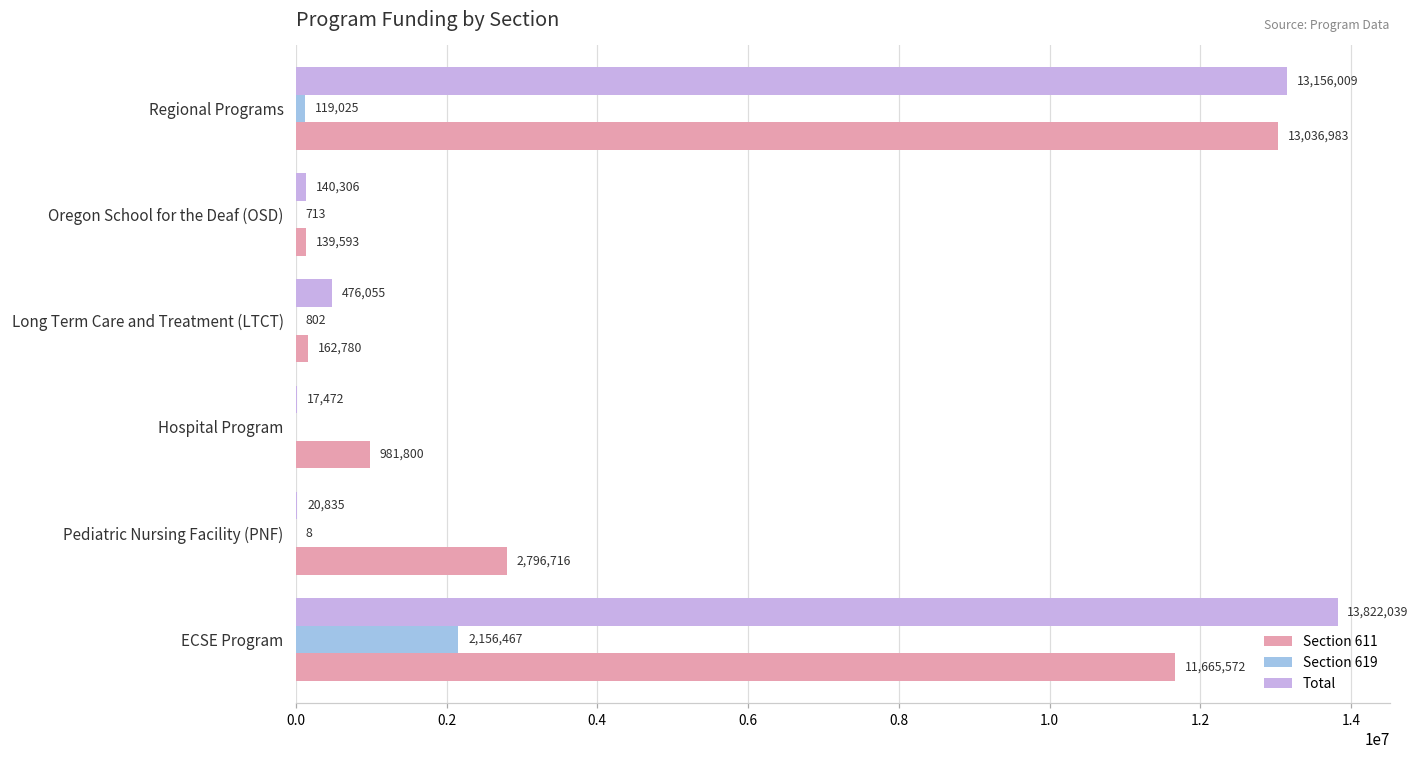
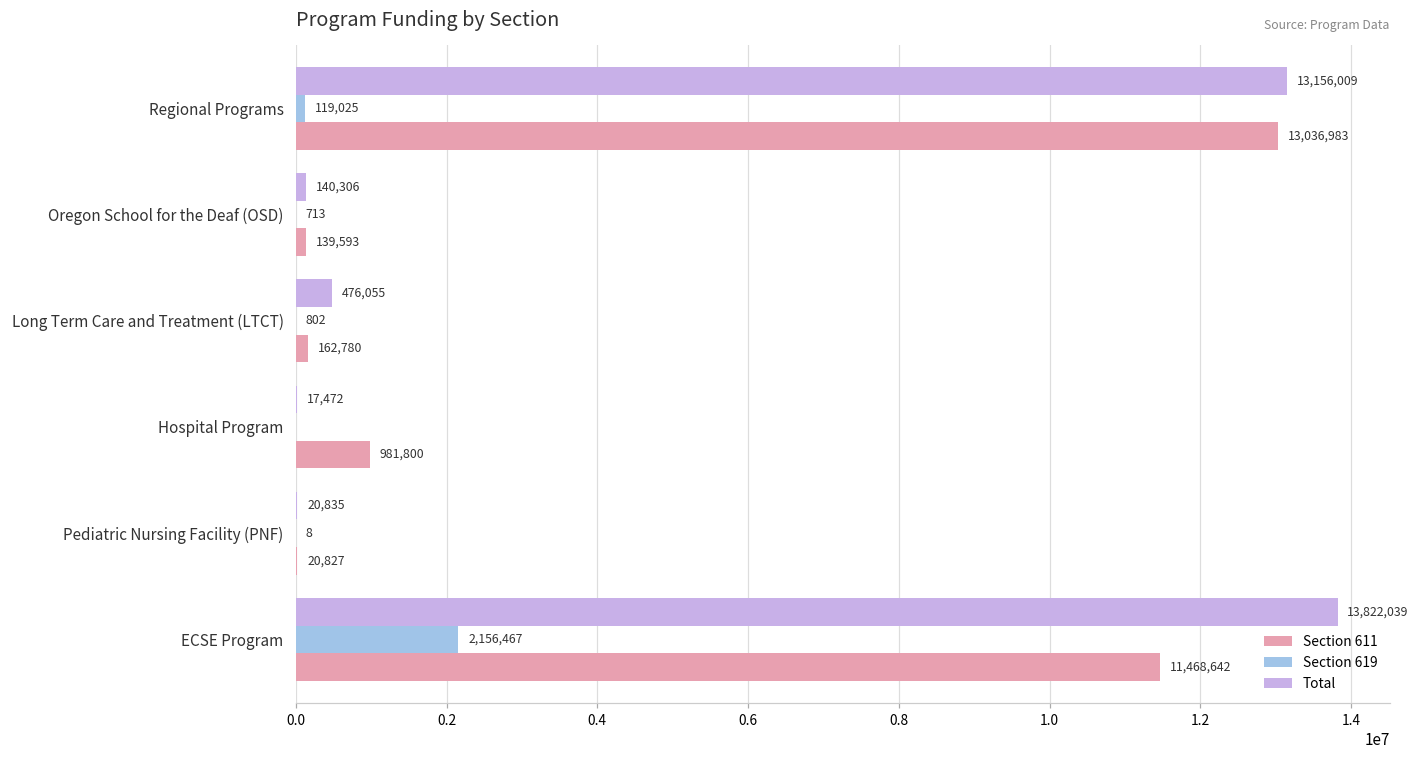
  {
    "Section 611": {
      "Regional Programs": "13,036,983",
      "Oregon School for the Deaf (OSD)": "139,593",
      "Long Term Care and Treatment (LTCT)": "162,780",
      "Hospital Program": "981,800",
-     "Pediatric Nursing Facility (PNF)": "2,796,716",
-     "ECSE Program": "11,665,572"
+     "Pediatric Nursing Facility (PNF)": "20,827",
+     "ECSE Program": "11,468,642"
    }
  }
